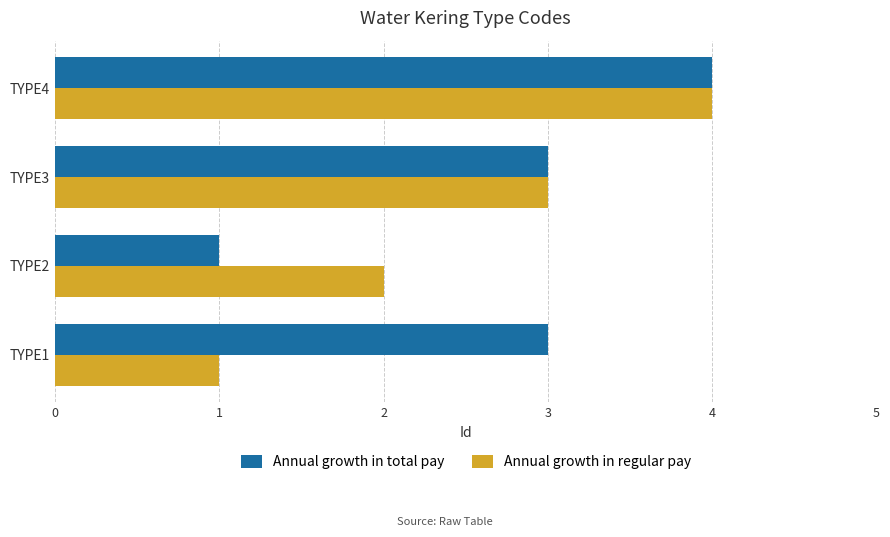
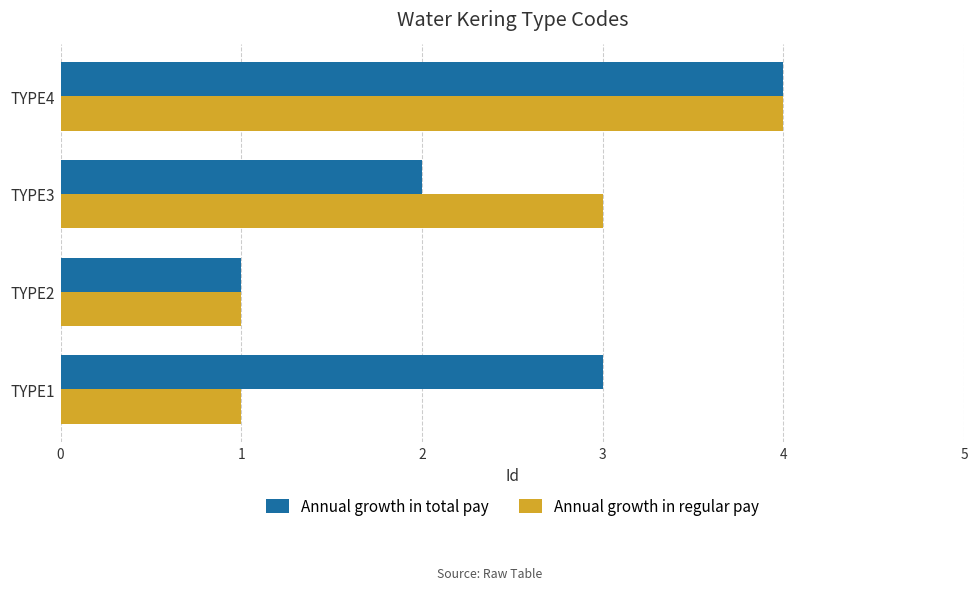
  {
    "Annual growth in total pay": {
      "TYPE4": 4,
-     "TYPE3": 3,
+     "TYPE3": 2,
      "TYPE2": 1,
      "TYPE1": 3
    },
    "Annual growth in regular pay": {
      "TYPE4": 4,
      "TYPE3": 3,
-     "TYPE2": 2,
+     "TYPE2": 1,
      "TYPE1": 1
    }
  }
